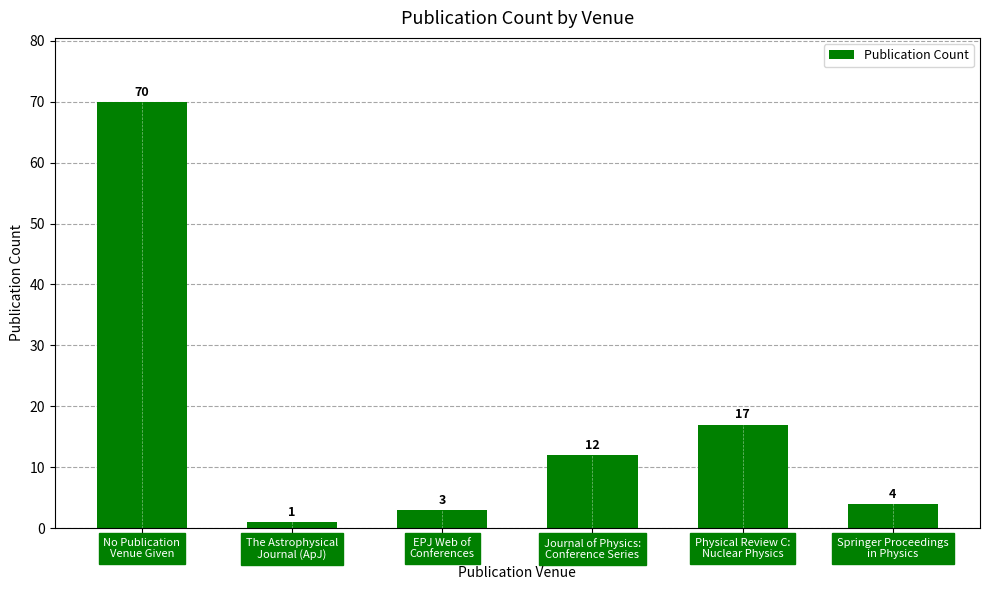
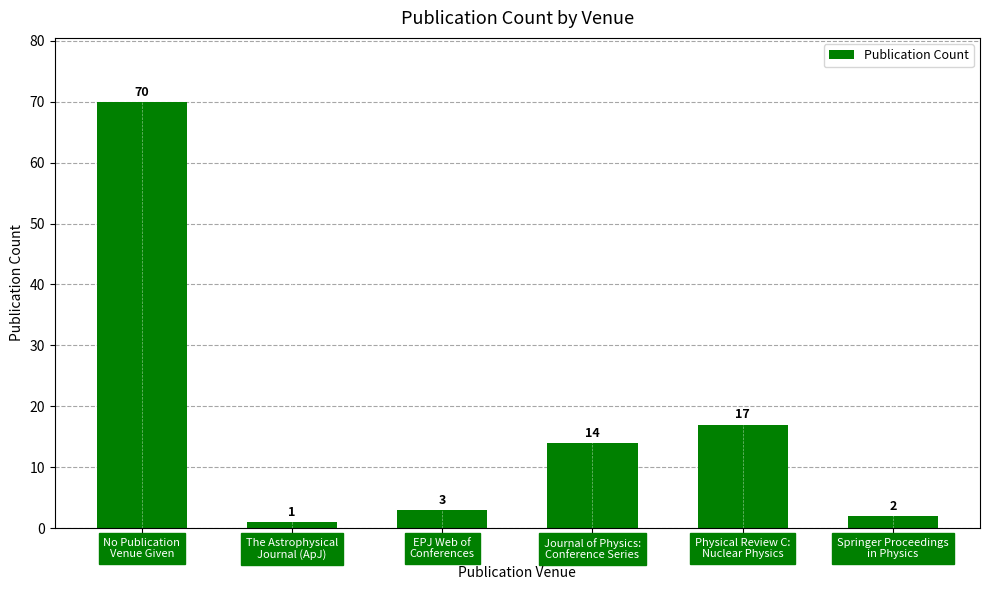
  {
    "No Publication Venue Given": 70,
    "The Astrophysical Journal (ApJ)": 1,
    "EPJ Web of Conferences": 3,
-   "Journal of Physics: Conference Series": 12,
+   "Journal of Physics: Conference Series": 14,
    "Physical Review C: Nuclear Physics": 17,
-   "Springer Proceedings in Physics": 4
+   "Springer Proceedings in Physics": 2
  }
